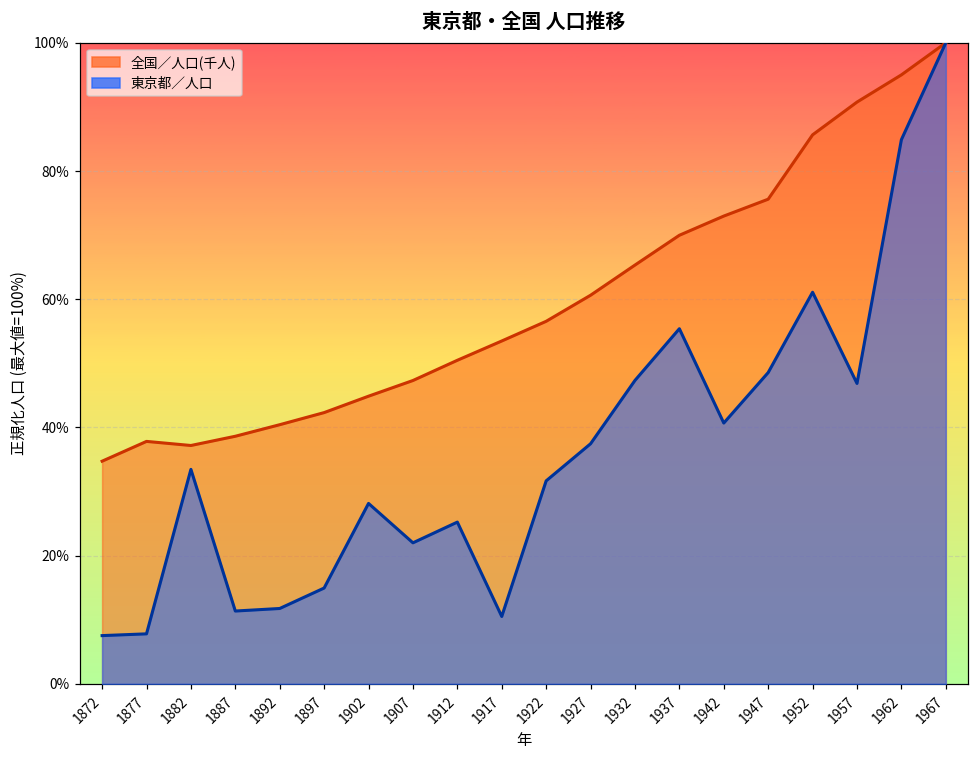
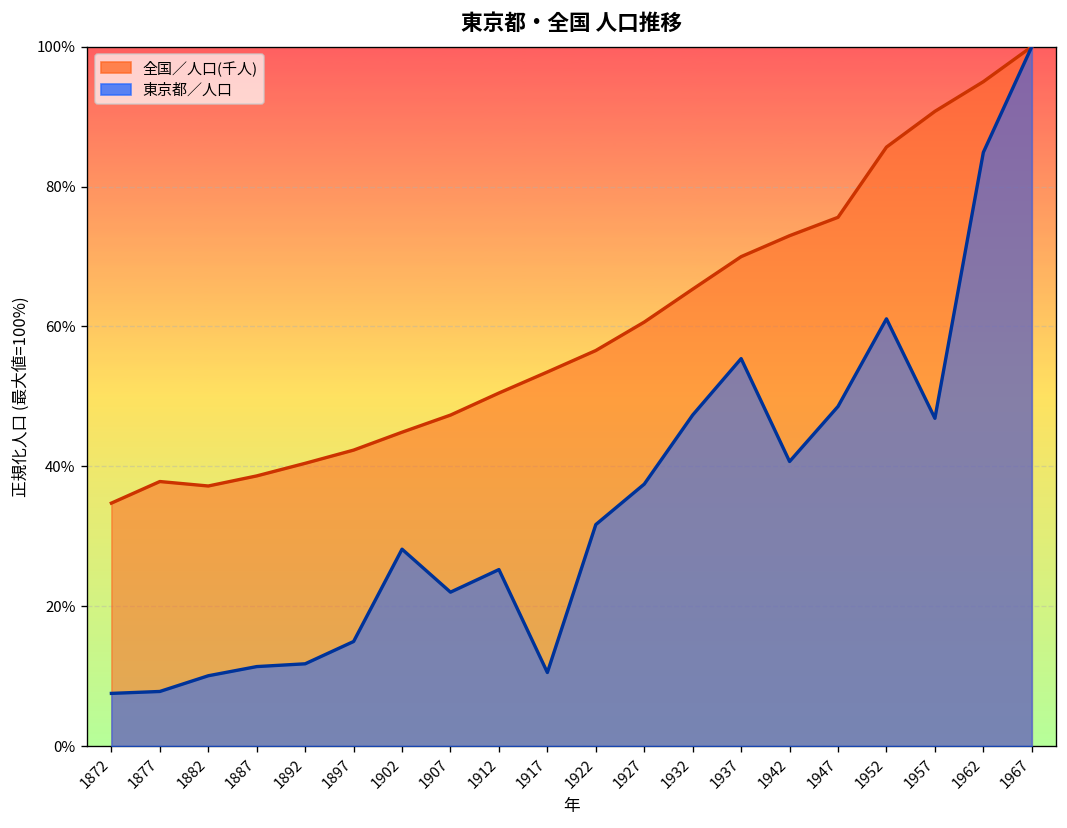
  {
    "全国／人口(千人)": {
      "1872": "35%",
      "1877": "38%",
      "1882": "37%",
      "1887": "39%",
      "1892": "40%",
      "1897": "42%",
      "1902": "45%",
      "1907": "47%",
      "1912": "50%",
      "1917": "53%",
      "1922": "57%",
      "1927": "61%",
      "1932": "65%",
      "1937": "70%",
      "1942": "73%",
      "1947": "76%",
      "1952": "86%",
      "1957": "91%",
      "1962": "95%"
    },
    "東京都／人口": {
      "1872": "8%",
      "1877": "8%",
-     "1882": "33%",
+     "1882": "10%",
      "1887": "11%",
      "1892": "12%",
      "1897": "15%",
      "1902": "28%",
      "1907": "22%",
      "1912": "25%",
      "1917": "11%",
      "1922": "32%",
      "1927": "37%",
      "1932": "47%",
      "1937": "55%",
      "1942": "41%",
      "1947": "49%",
      "1952": "61%",
      "1957": "47%",
      "1962": "85%"
    }
  }
